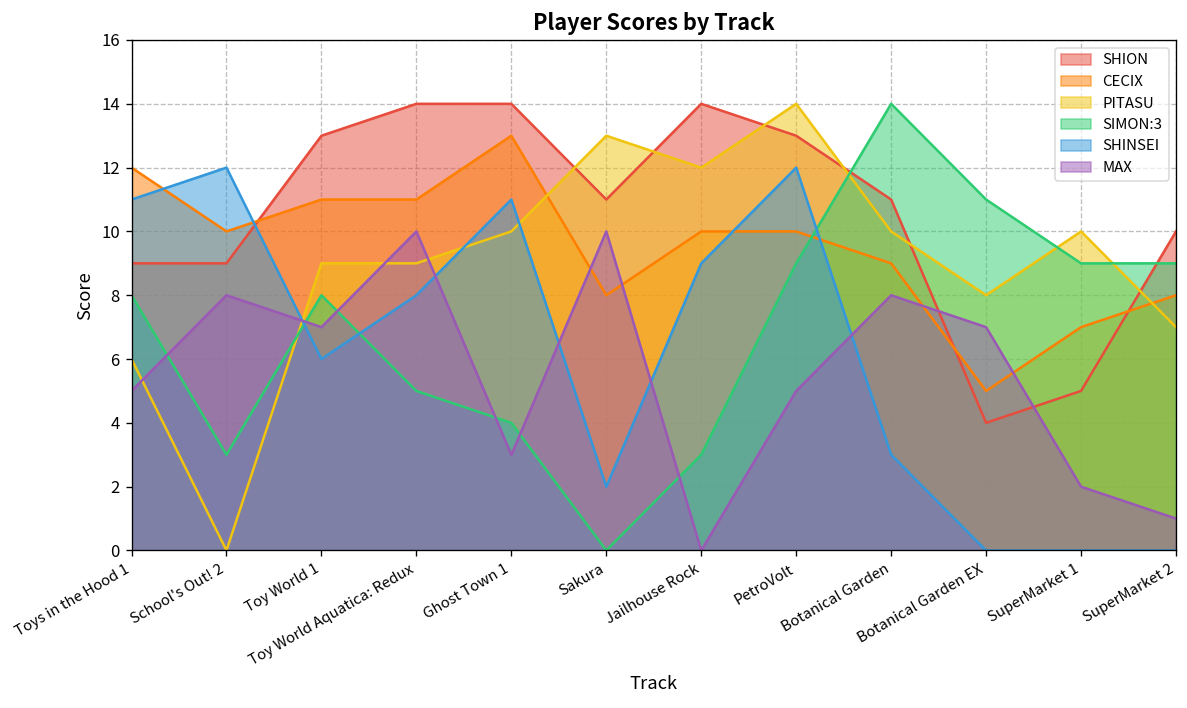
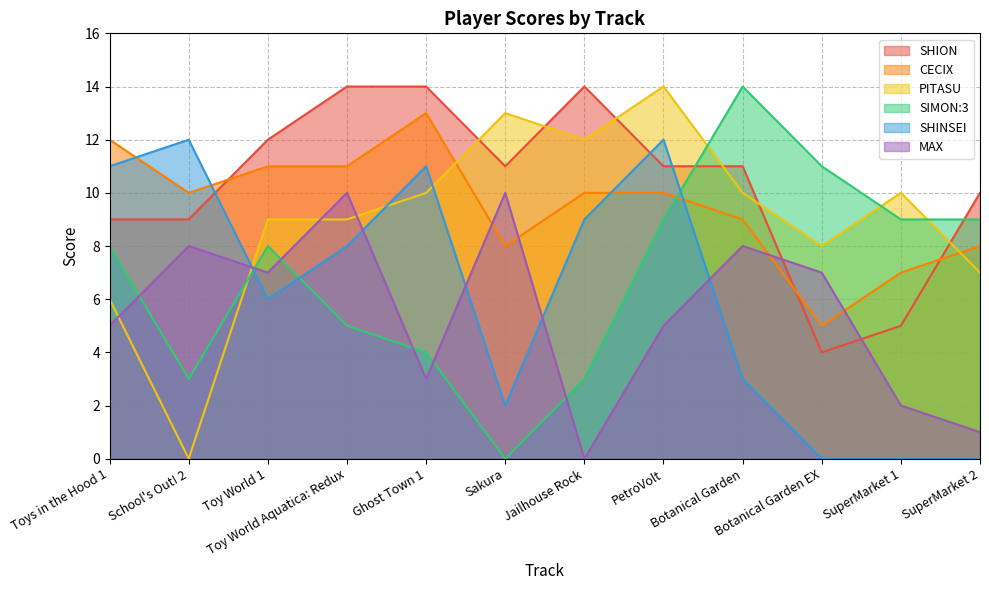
  {
    "SHION": {
      "Toys in the Hood 1": 9,
      "School's Out! 2": 9,
-     "Toy World 1": 13,
+     "Toy World 1": 12,
      "Toy World Aquatica: Redux": 14,
      "Ghost Town 1": 14,
      "Sakura": 11,
      "Jailhouse Rock": 14,
-     "PetroVolt": 13,
+     "PetroVolt": 11,
      "Botanical Garden": 11,
      "Botanical Garden EX": 4,
      "SuperMarket 1": 5,
      "SuperMarket 2": 10
    },
    "SIMON:3": {
      "Toys in the Hood 1": 8,
      "School's Out! 2": 3,
      "Toy World 1": 8,
      "Toy World Aquatica: Redux": 5,
      "Ghost Town 1": 4,
      "Sakura": 0,
      "Jailhouse Rock": 3,
      "PetroVolt": 9,
      "Botanical Garden": 14,
      "Botanical Garden EX": 11,
      "SuperMarket 1": 9,
      "SuperMarket 2": 9
    },
    "SHINSEI": {
      "Toys in the Hood 1": 11,
      "School's Out! 2": 12,
      "Toy World 1": 6,
      "Toy World Aquatica: Redux": 8,
      "Ghost Town 1": 11,
      "Sakura": 2,
      "Jailhouse Rock": 9,
      "PetroVolt": 12,
      "Botanical Garden": 3,
      "Botanical Garden EX": 0,
      "SuperMarket 1": 0,
      "SuperMarket 2": 0
    },
    "MAX": {
      "Toys in the Hood 1": 5,
      "School's Out! 2": 8,
      "Toy World 1": 7,
      "Toy World Aquatica: Redux": 10,
      "Ghost Town 1": 3,
      "Sakura": 10,
      "Jailhouse Rock": 0,
      "PetroVolt": 5,
      "Botanical Garden": 8,
      "Botanical Garden EX": 7,
      "SuperMarket 1": 2,
      "SuperMarket 2": 1
    }
  }
